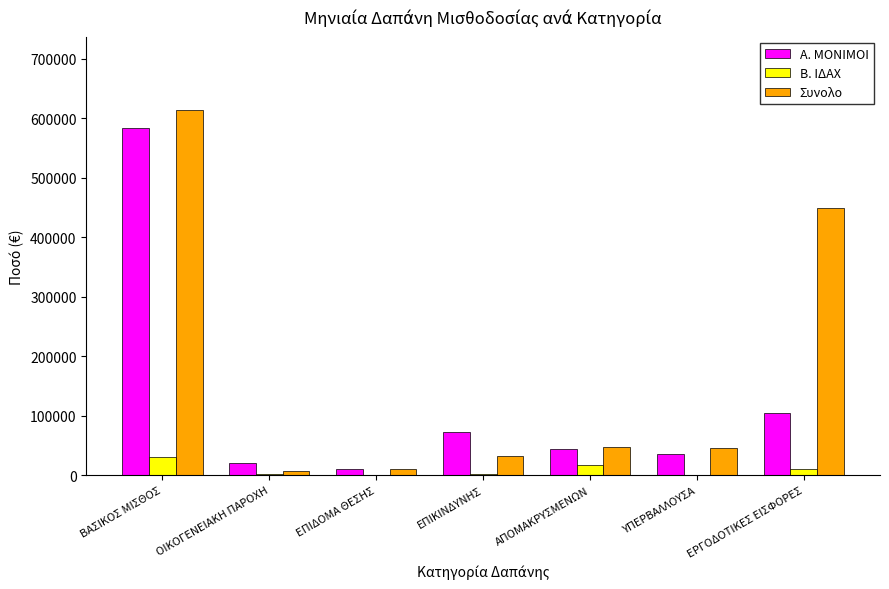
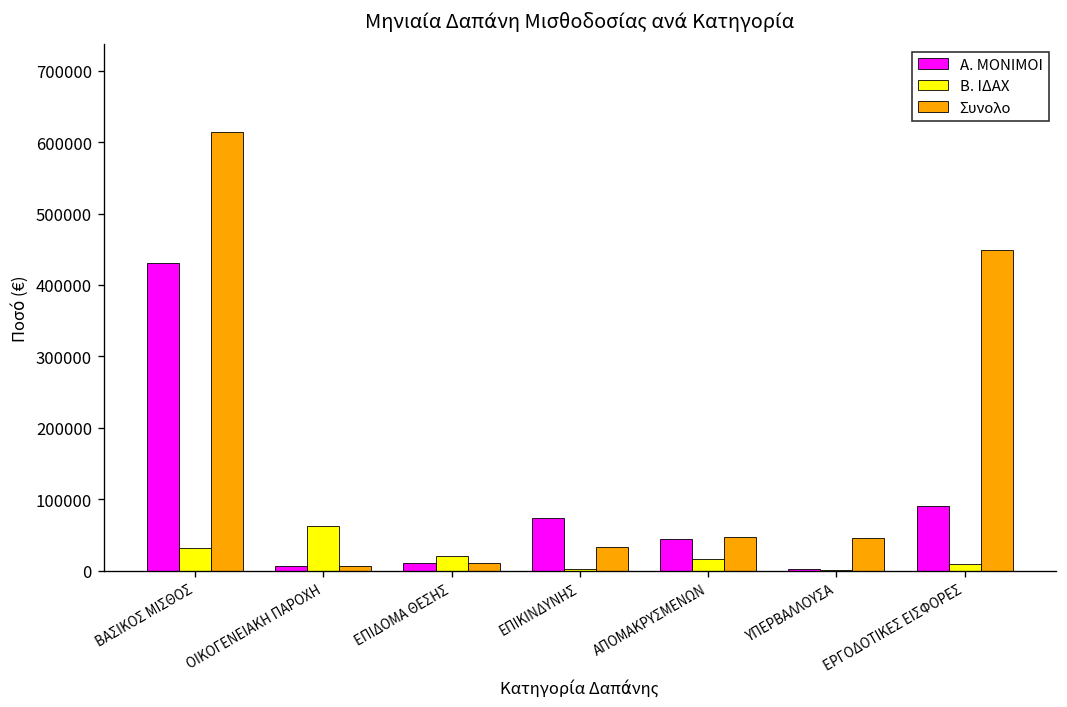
  {
    "A. ΜΟΝΙΜΟΙ": {
-     "ΒΑΣΙΚΟΣ ΜΙΣΘΟΣ": 580000,
-     "ΟΙΚΟΓΕΝΕΙΑΚΗ ΠΑΡΟΧΗ": 20000,
+     "ΒΑΣΙΚΟΣ ΜΙΣΘΟΣ": 430000,
+     "ΟΙΚΟΓΕΝΕΙΑΚΗ ΠΑΡΟΧΗ": 10000,
      "ΕΠΙΔΟΜΑ ΘΕΣΗΣ": 10000,
      "ΕΠΙΚΙΝΔΥΝΗΣ": 70000,
      "ΑΠΟΜΑΚΡΥΣΜΕΝΩΝ": 40000,
-     "ΥΠΕΡΒΑΛΛΟΥΣΑ": 40000,
-     "ΕΡΓΟΔΟΤΙΚΕΣ ΕΙΣΦΟΡΕΣ": 100000
+     "ΥΠΕΡΒΑΛΛΟΥΣΑ": 0,
+     "ΕΡΓΟΔΟΤΙΚΕΣ ΕΙΣΦΟΡΕΣ": 90000
    },
    "B. ΙΔΑΧ": {
      "ΒΑΣΙΚΟΣ ΜΙΣΘΟΣ": 30000,
-     "ΟΙΚΟΓΕΝΕΙΑΚΗ ΠΑΡΟΧΗ": 0,
-     "ΕΠΙΔΟΜΑ ΘΕΣΗΣ": 0,
+     "ΟΙΚΟΓΕΝΕΙΑΚΗ ΠΑΡΟΧΗ": 60000,
+     "ΕΠΙΔΟΜΑ ΘΕΣΗΣ": 20000,
      "ΑΠΟΜΑΚΡΥΣΜΕΝΩΝ": 20000,
      "ΕΡΓΟΔΟΤΙΚΕΣ ΕΙΣΦΟΡΕΣ": 10000
    },
    "Συνολο": {
      "ΒΑΣΙΚΟΣ ΜΙΣΘΟΣ": 610000,
      "ΟΙΚΟΓΕΝΕΙΑΚΗ ΠΑΡΟΧΗ": 10000,
      "ΕΠΙΔΟΜΑ ΘΕΣΗΣ": 10000,
      "ΕΠΙΚΙΝΔΥΝΗΣ": 30000,
      "ΑΠΟΜΑΚΡΥΣΜΕΝΩΝ": 50000,
      "ΥΠΕΡΒΑΛΛΟΥΣΑ": 50000,
      "ΕΡΓΟΔΟΤΙΚΕΣ ΕΙΣΦΟΡΕΣ": 450000
    }
  }
